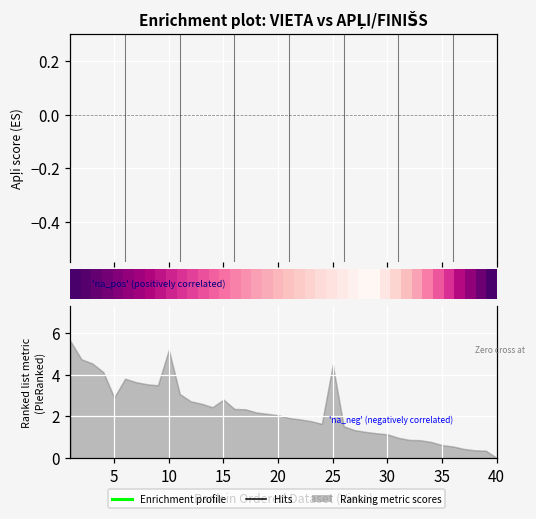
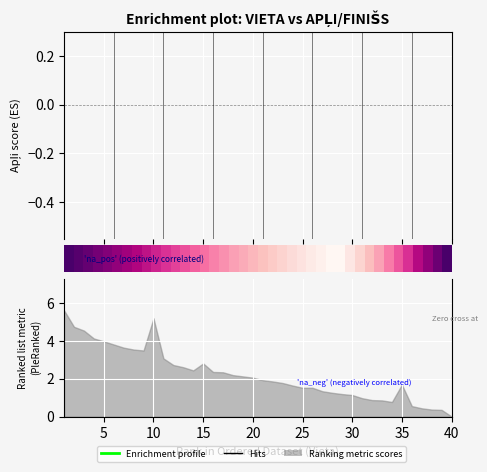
  {
-   "5": 2.9,
+   "5": 4.0,
    "10": 5.2,
    "15": 2.8,
    "20": 2.1,
-   "25": 4.5,
+   "25": 1.5,
    "30": 1.1,
-   "35": 0.6,
+   "35": 1.7,
    "40": 0.0
  }
